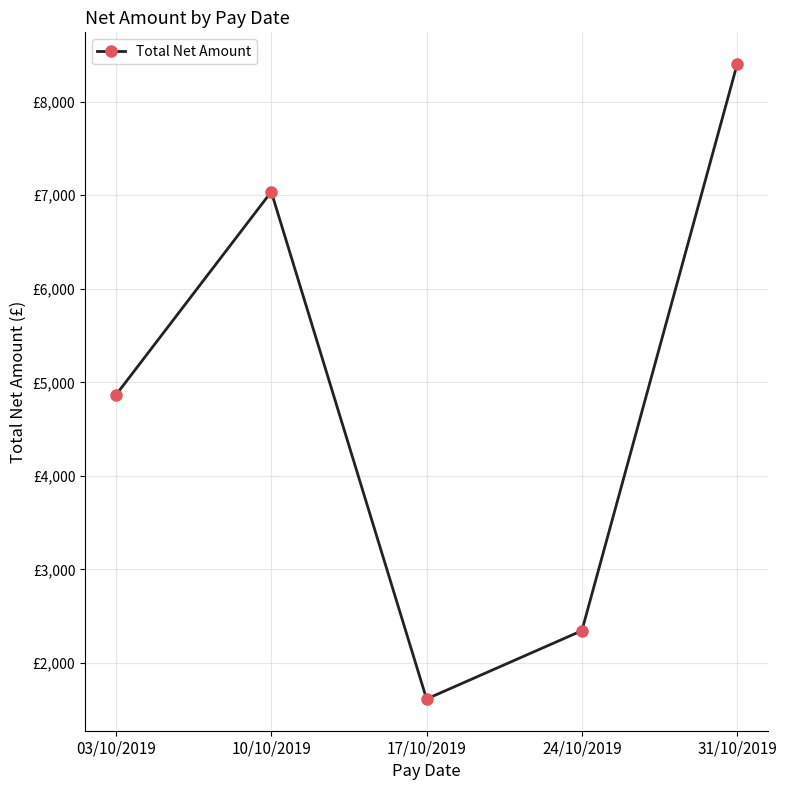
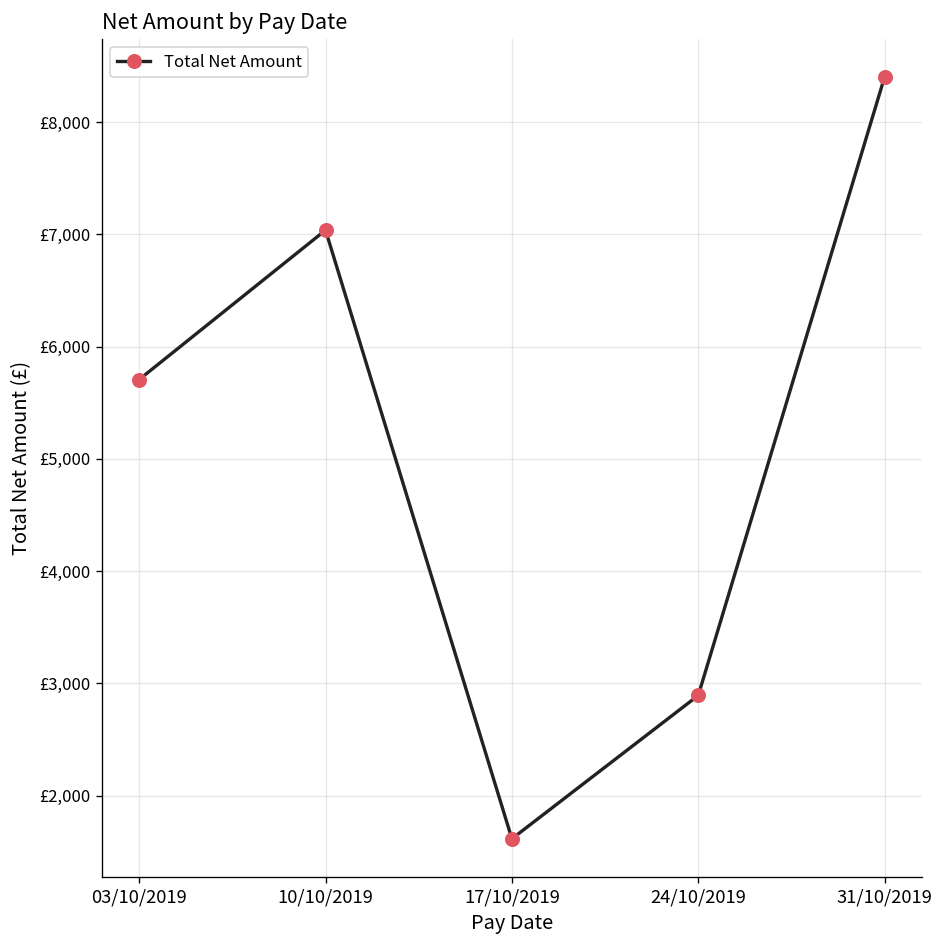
  {
-   "03/10/2019": "£4,900",
+   "03/10/2019": "£5,700",
    "10/10/2019": "£7,000",
    "17/10/2019": "£1,600",
-   "24/10/2019": "£2,300",
+   "24/10/2019": "£2,900",
    "31/10/2019": "£8,400"
  }
